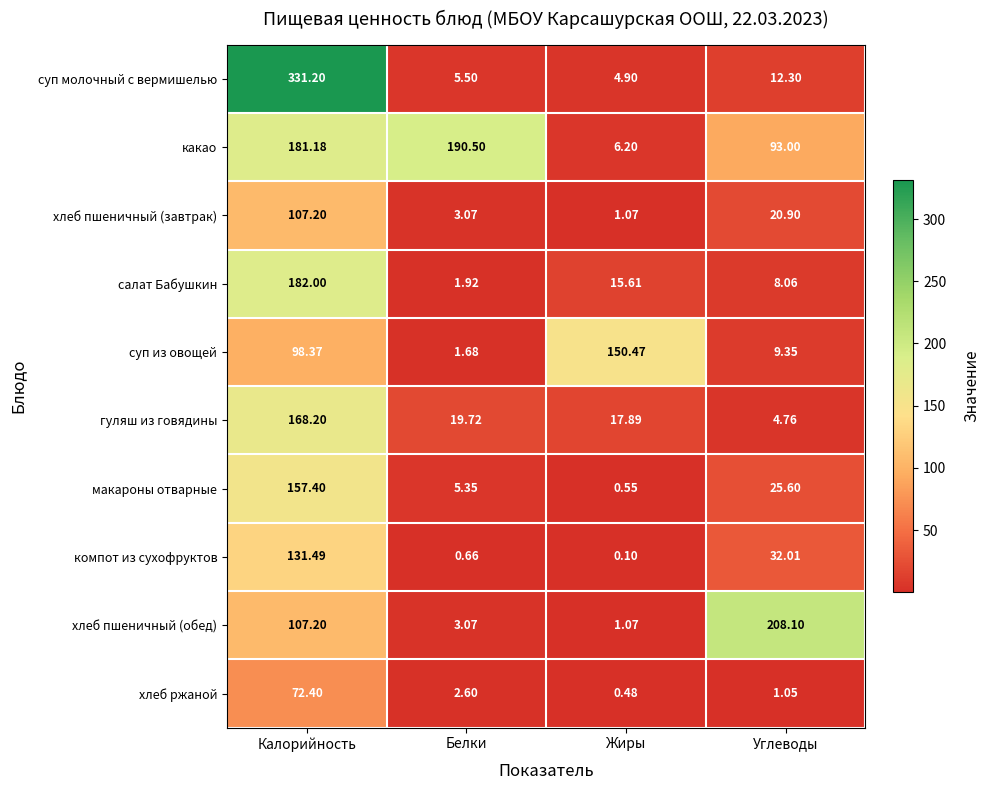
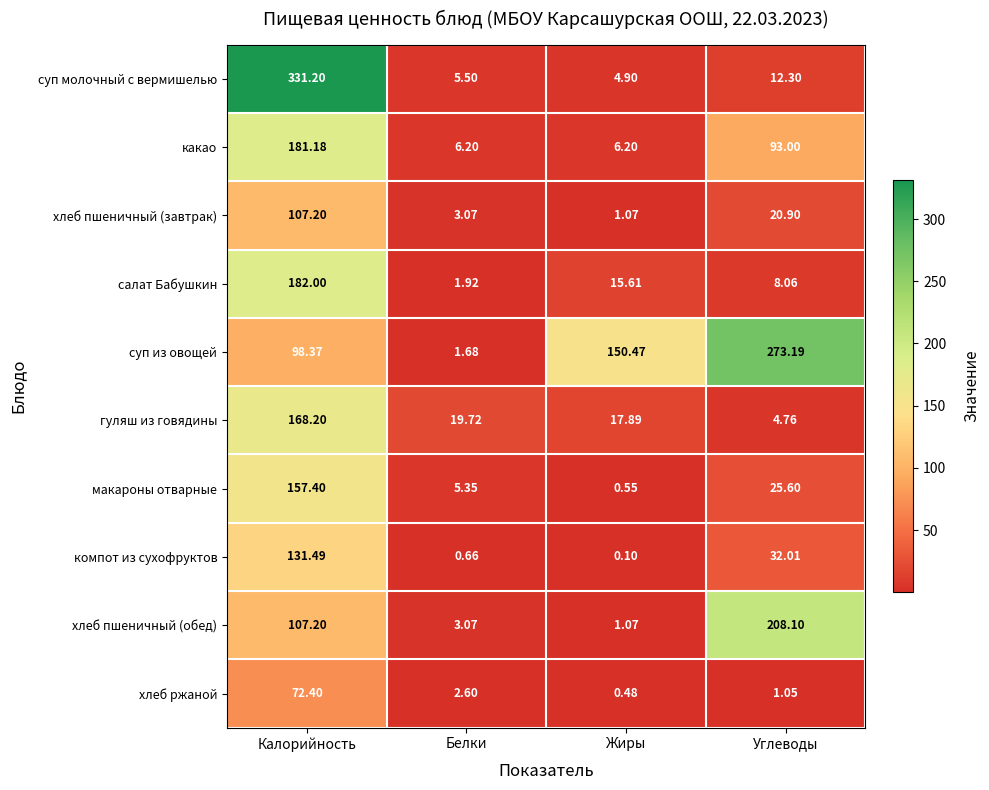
  {
    "суп молочный с вермишелью": {
      "Калорийность": 331.20,
      "Белки": 5.50,
      "Жиры": 4.90,
      "Углеводы": 12.30
    },
    "какао": {
      "Калорийность": 181.18,
-     "Белки": 190.50,
+     "Белки": 6.20,
      "Жиры": 6.20,
      "Углеводы": 93.00
    },
    "хлеб пшеничный (завтрак)": {
      "Калорийность": 107.20,
      "Белки": 3.07,
      "Жиры": 1.07,
      "Углеводы": 20.90
    },
    "салат Бабушкин": {
      "Калорийность": 182.00,
      "Белки": 1.92,
      "Жиры": 15.61,
      "Углеводы": 8.06
    },
    "суп из овощей": {
      "Калорийность": 98.37,
      "Белки": 1.68,
      "Жиры": 150.47,
-     "Углеводы": 9.35
+     "Углеводы": 273.19
    },
    "гуляш из говядины": {
      "Калорийность": 168.20,
      "Белки": 19.72,
      "Жиры": 17.89,
      "Углеводы": 4.76
    },
    "макароны отварные": {
      "Калорийность": 157.40,
      "Белки": 5.35,
      "Жиры": 0.55,
      "Углеводы": 25.60
    },
    "компот из сухофруктов": {
      "Калорийность": 131.49,
      "Белки": 0.66,
      "Жиры": 0.10,
      "Углеводы": 32.01
    },
    "хлеб пшеничный (обед)": {
      "Калорийность": 107.20,
      "Белки": 3.07,
      "Жиры": 1.07,
      "Углеводы": 208.10
    },
    "хлеб ржаной": {
      "Калорийность": 72.40,
      "Белки": 2.60,
      "Жиры": 0.48,
      "Углеводы": 1.05
    }
  }
